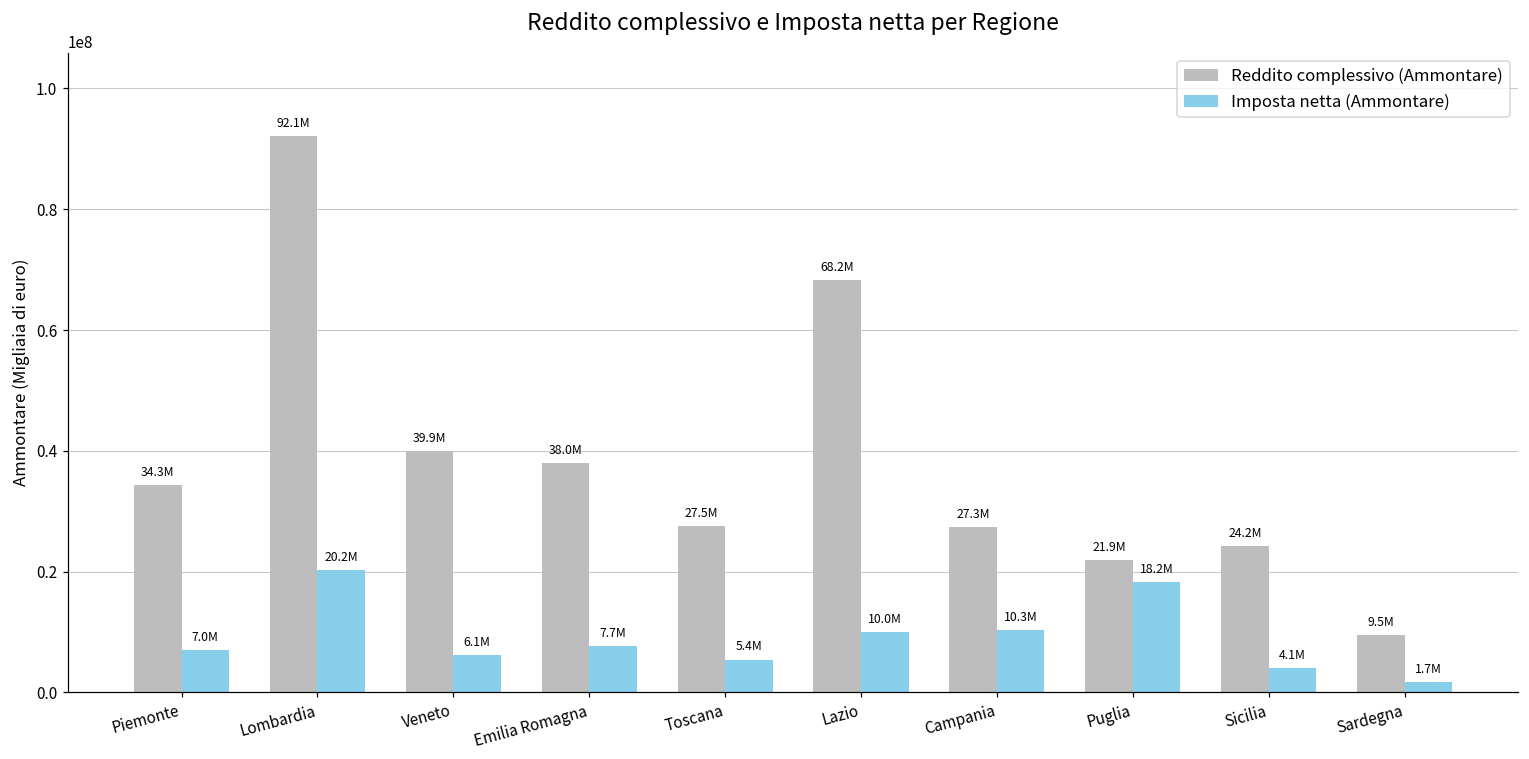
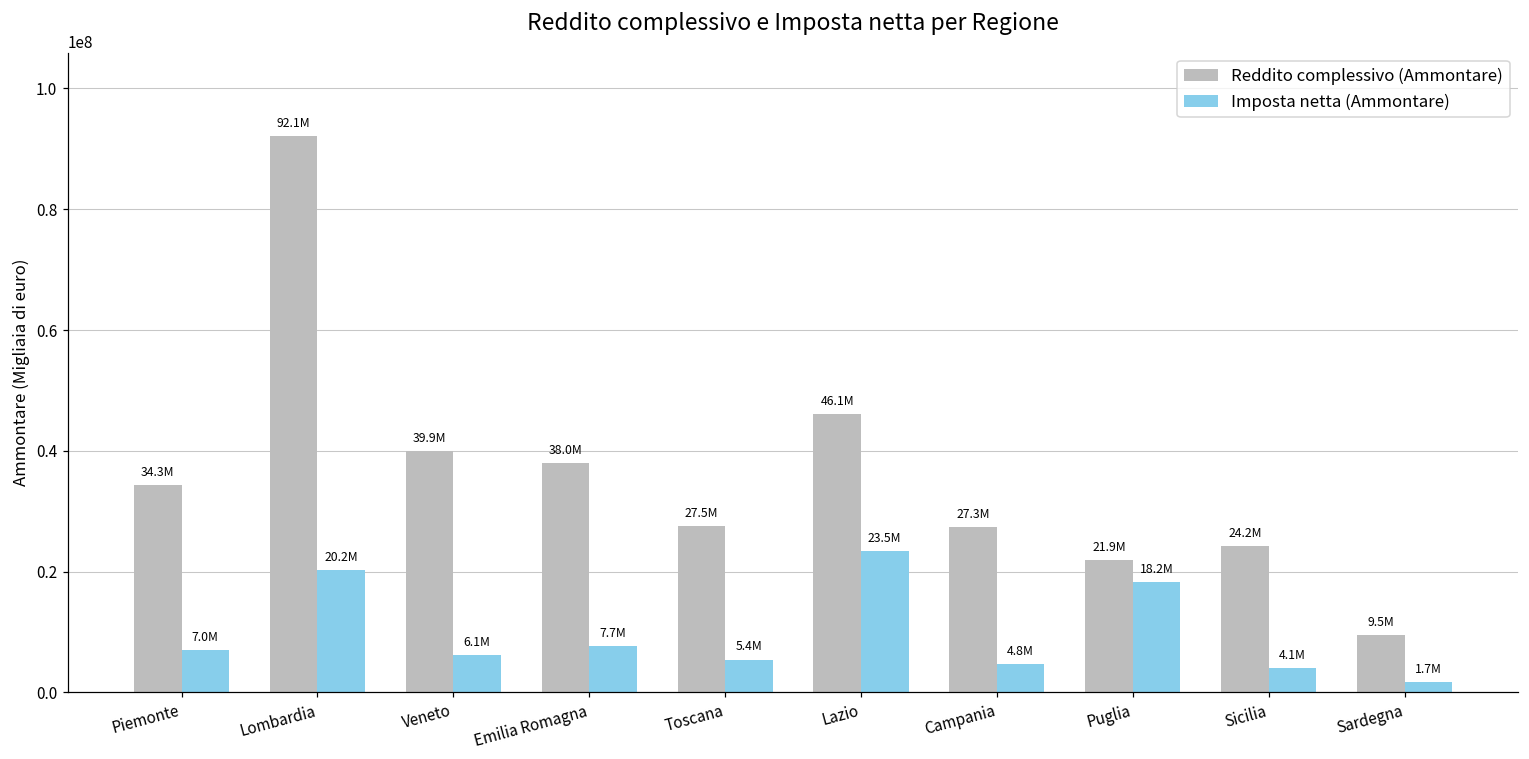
  {
    "Reddito complessivo (Ammontare)": {
      "Piemonte": "34.3M",
      "Lombardia": "92.1M",
      "Veneto": "39.9M",
      "Emilia Romagna": "38.0M",
      "Toscana": "27.5M",
-     "Lazio": "68.2M",
+     "Lazio": "46.1M",
      "Campania": "27.3M",
      "Puglia": "21.9M",
      "Sicilia": "24.2M",
      "Sardegna": "9.5M"
    },
    "Imposta netta (Ammontare)": {
      "Piemonte": "7.0M",
      "Lombardia": "20.2M",
      "Veneto": "6.1M",
      "Emilia Romagna": "7.7M",
      "Toscana": "5.4M",
-     "Lazio": "10.0M",
-     "Campania": "10.3M",
+     "Lazio": "23.5M",
+     "Campania": "4.8M",
      "Puglia": "18.2M",
      "Sicilia": "4.1M",
      "Sardegna": "1.7M"
    }
  }
